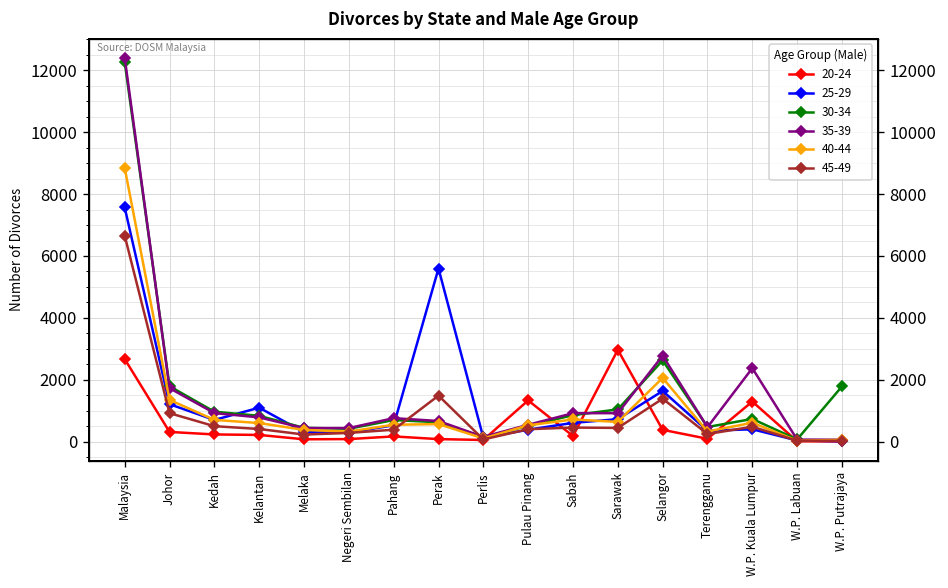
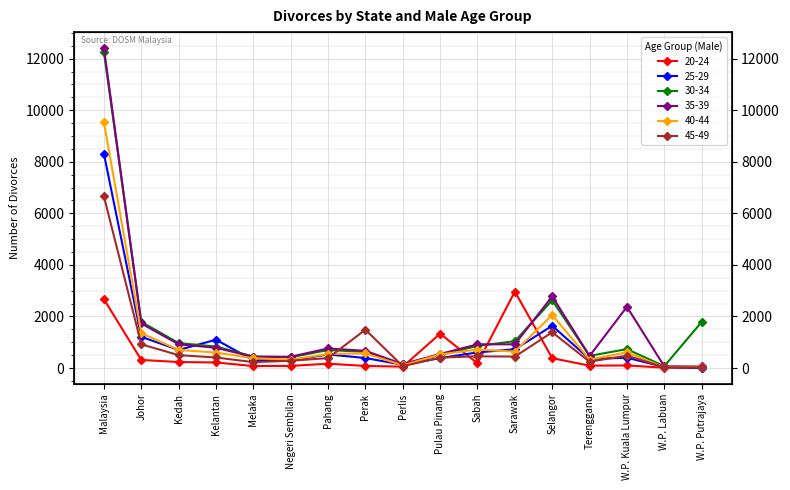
  {
    "20-24": {
      "Malaysia": 2700,
      "Johor": 300,
      "Kedah": 200,
      "Kelantan": 200,
      "Melaka": 100,
      "Negeri Sembilan": 100,
      "Pahang": 200,
      "Perak": 100,
      "Pulau Pinang": 1300,
      "Sabah": 200,
      "Sarawak": 3000,
      "Selangor": 400,
      "Terengganu": 100,
-     "W.P. Kuala Lumpur": 1300
+     "W.P. Kuala Lumpur": 100
    },
    "25-29": {
-     "Malaysia": 7600,
+     "Malaysia": 8300,
      "Johor": 1200,
      "Kelantan": 1100,
-     "Perak": 5600,
+     "Perak": 400,
      "Sabah": 600,
      "Selangor": 1600
    },
    "30-34": {
      "Malaysia": 12300,
      "Sarawak": 1000,
      "Selangor": 2600,
      "W.P. Kuala Lumpur": 700,
      "W.P. Putrajaya": 1800
    },
    "35-39": {
      "Malaysia": 12400,
      "Sarawak": 900,
      "Selangor": 2800,
      "W.P. Kuala Lumpur": 2400
    },
    "40-44": {
-     "Malaysia": 8800,
+     "Malaysia": 9500,
      "Johor": 1300,
      "Kelantan": 600,
      "Sabah": 700,
      "Selangor": 2100,
      "W.P. Kuala Lumpur": 600
    },
    "45-49": {
      "Malaysia": 6700,
      "Johor": 900,
      "Kedah": 500,
      "Kelantan": 400,
      "Pahang": 400,
      "Perak": 1500,
      "Sabah": 500,
      "Sarawak": 400,
      "Selangor": 1400
    }
  }
